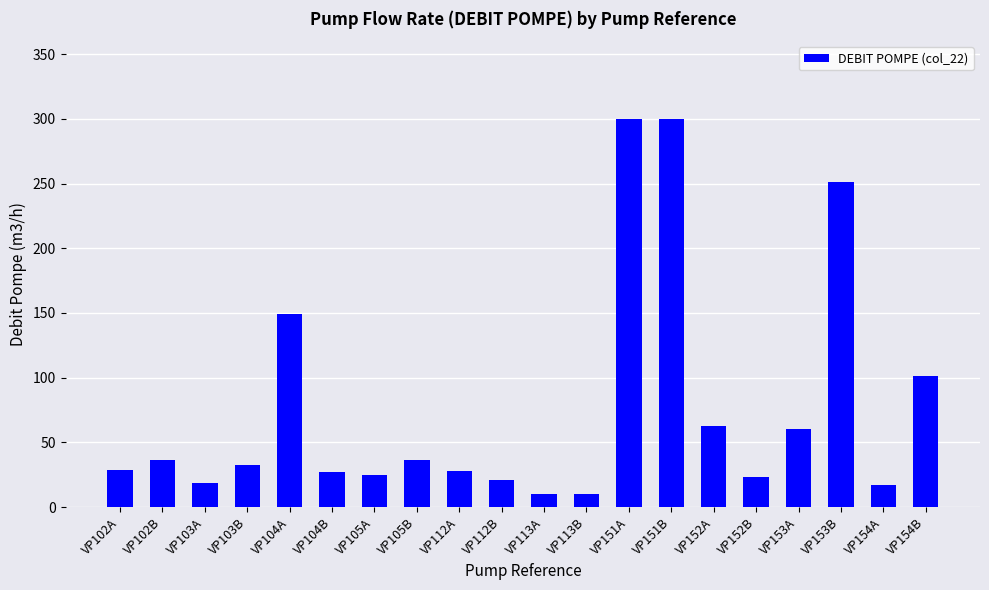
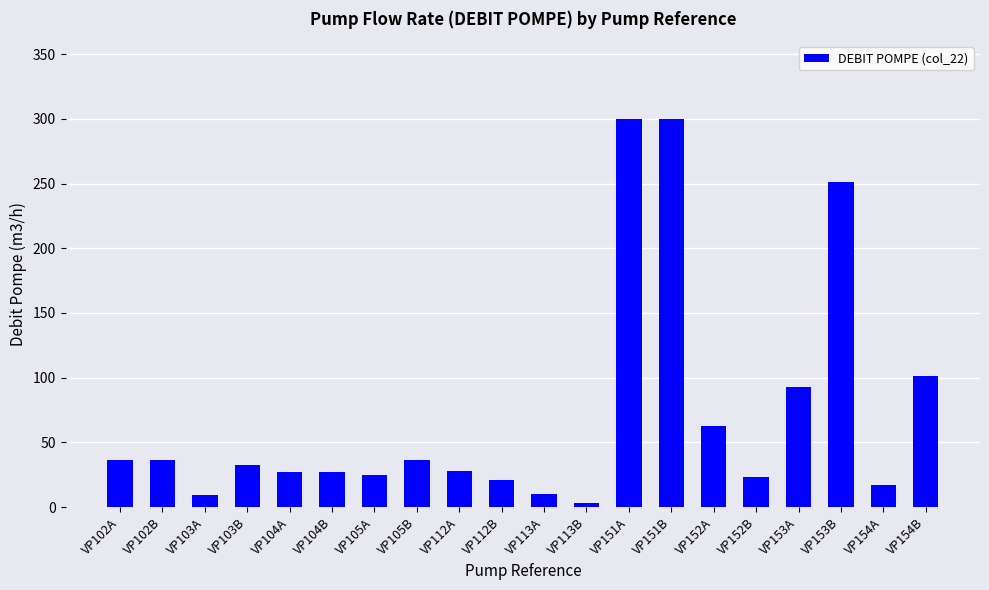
  {
-   "VP102A": 29,
+   "VP102A": 37,
    "VP102B": 37,
-   "VP103A": 19,
+   "VP103A": 9,
    "VP103B": 32,
-   "VP104A": 149,
+   "VP104A": 27,
    "VP104B": 27,
    "VP105A": 25,
    "VP105B": 37,
    "VP112A": 28,
    "VP112B": 21,
    "VP113A": 10,
-   "VP113B": 10,
+   "VP113B": 3,
    "VP151A": 300,
    "VP151B": 300,
    "VP152A": 63,
    "VP152B": 24,
-   "VP153A": 60,
+   "VP153A": 93,
    "VP153B": 251,
    "VP154A": 17,
    "VP154B": 102
  }
